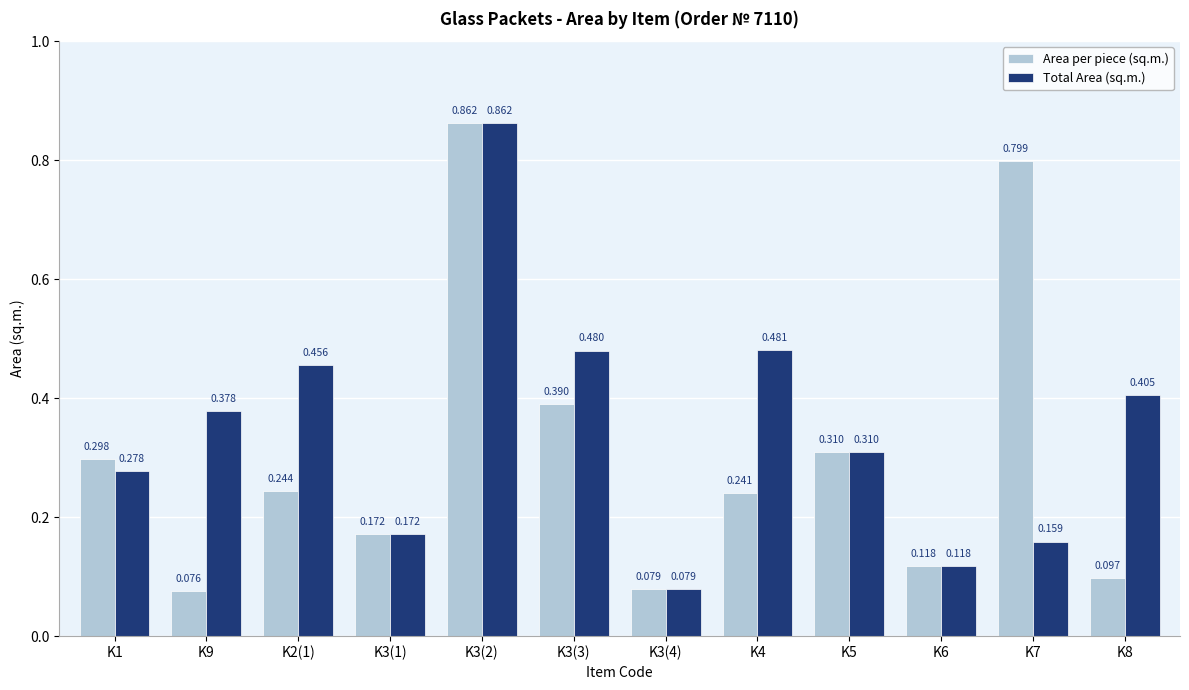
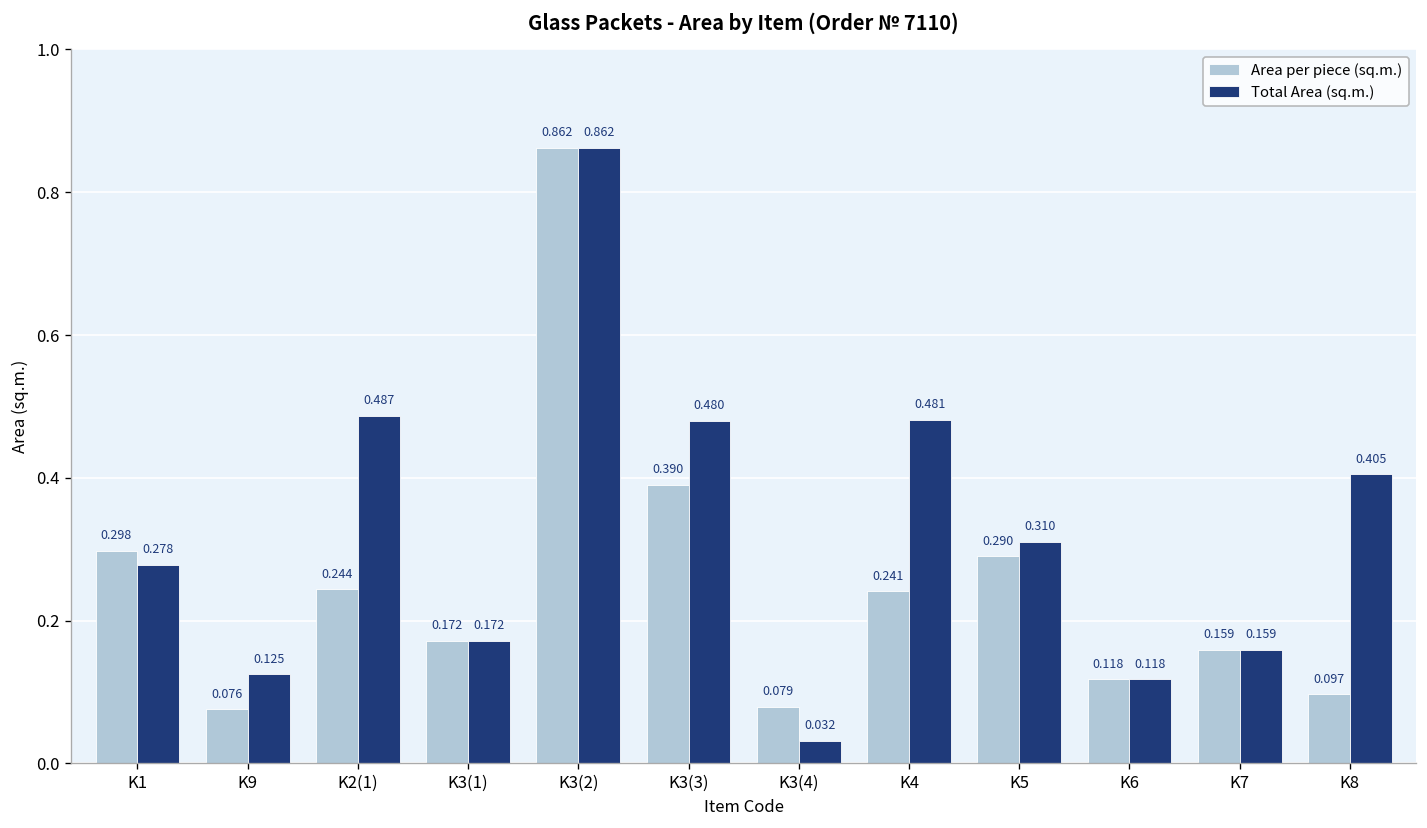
  {
    "Area per piece (sq.m.)": {
      "K1": 0.298,
      "K9": 0.076,
      "K2(1)": 0.244,
      "K3(1)": 0.172,
      "K3(2)": 0.862,
      "K3(3)": 0.390,
      "K3(4)": 0.079,
      "K4": 0.241,
-     "K5": 0.310,
+     "K5": 0.290,
      "K6": 0.118,
-     "K7": 0.799,
+     "K7": 0.159,
      "K8": 0.097
    },
    "Total Area (sq.m.)": {
      "K1": 0.278,
-     "K9": 0.378,
-     "K2(1)": 0.456,
+     "K9": 0.125,
+     "K2(1)": 0.487,
      "K3(1)": 0.172,
      "K3(2)": 0.862,
      "K3(3)": 0.480,
-     "K3(4)": 0.079,
+     "K3(4)": 0.032,
      "K4": 0.481,
      "K5": 0.310,
      "K6": 0.118,
      "K7": 0.159,
      "K8": 0.405
    }
  }
